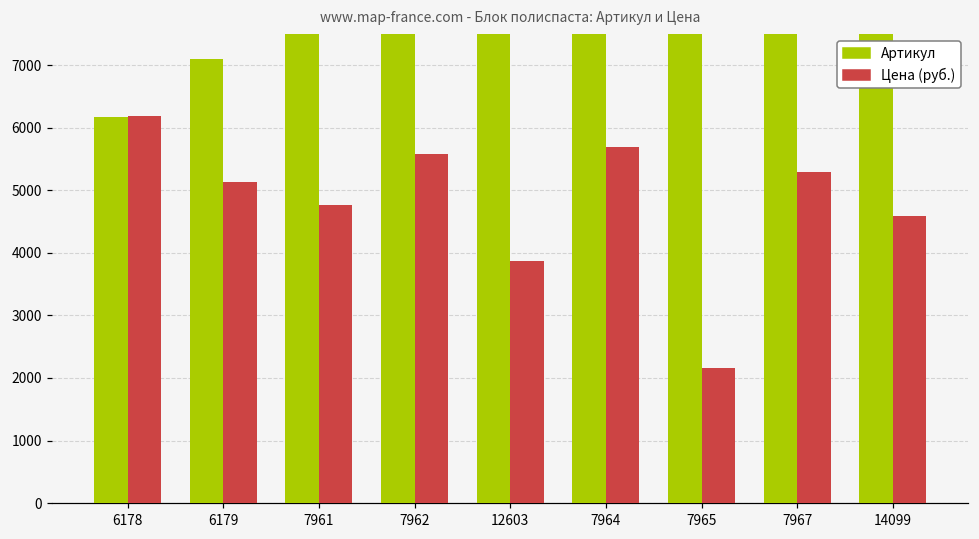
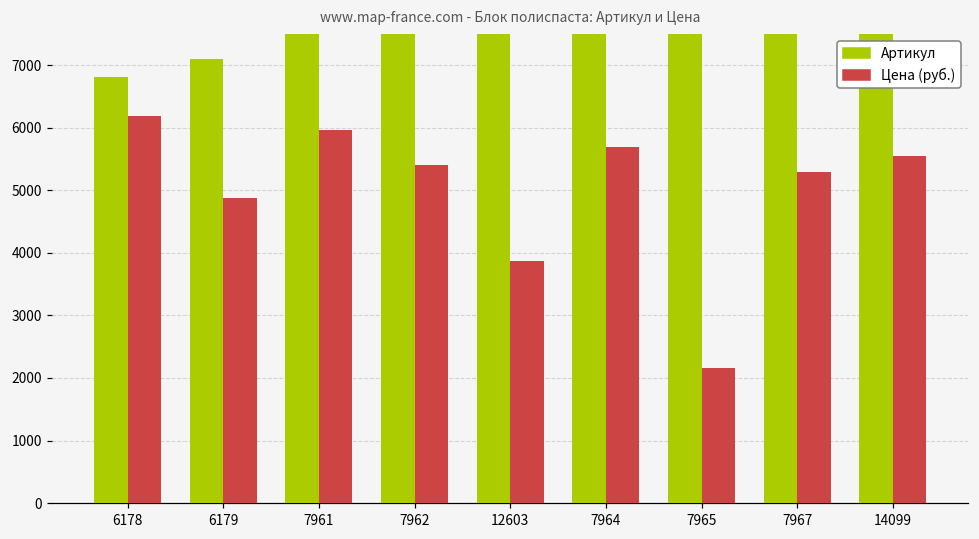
  {
    "Артикул": {
-     "6178": 6200,
+     "6178": 6800,
      "6179": 7100
    },
    "Цена (руб.)": {
      "6178": 6200,
-     "6179": 5100,
-     "7961": 4800,
-     "7962": 5600,
+     "6179": 4900,
+     "7961": 6000,
+     "7962": 5400,
      "12603": 3900,
      "7964": 5700,
      "7965": 2200,
      "7967": 5300,
-     "14099": 4600
+     "14099": 5500
    }
  }
